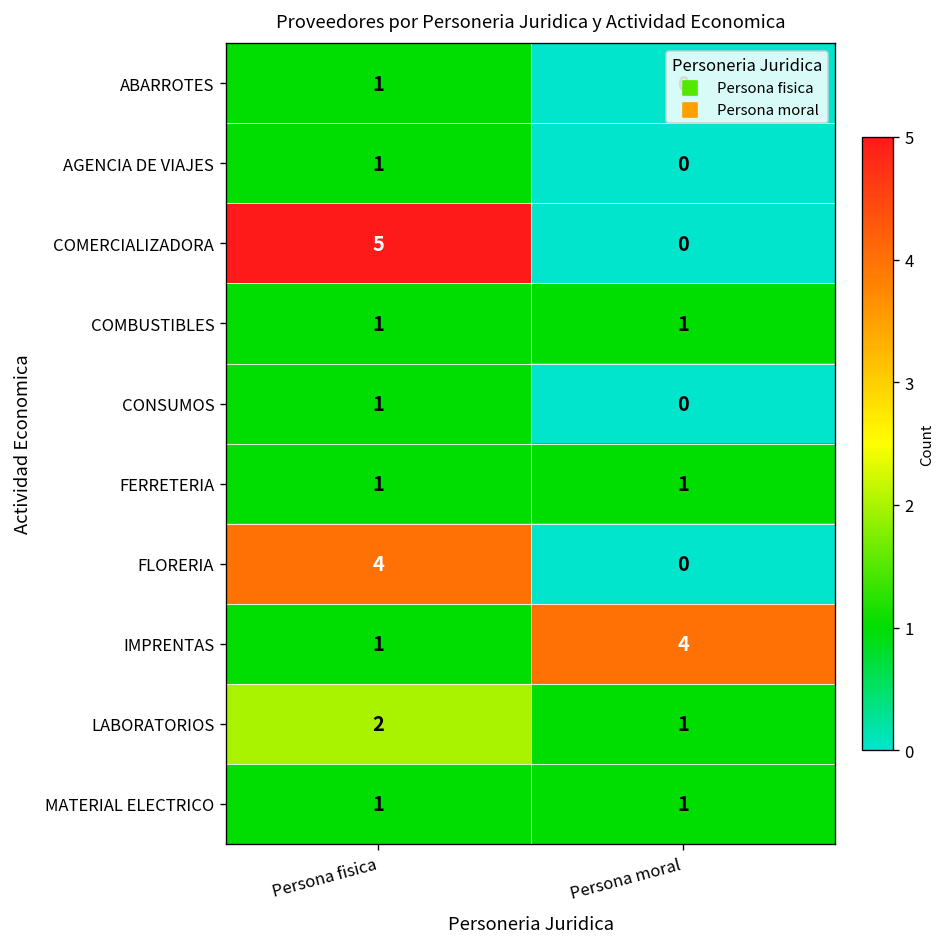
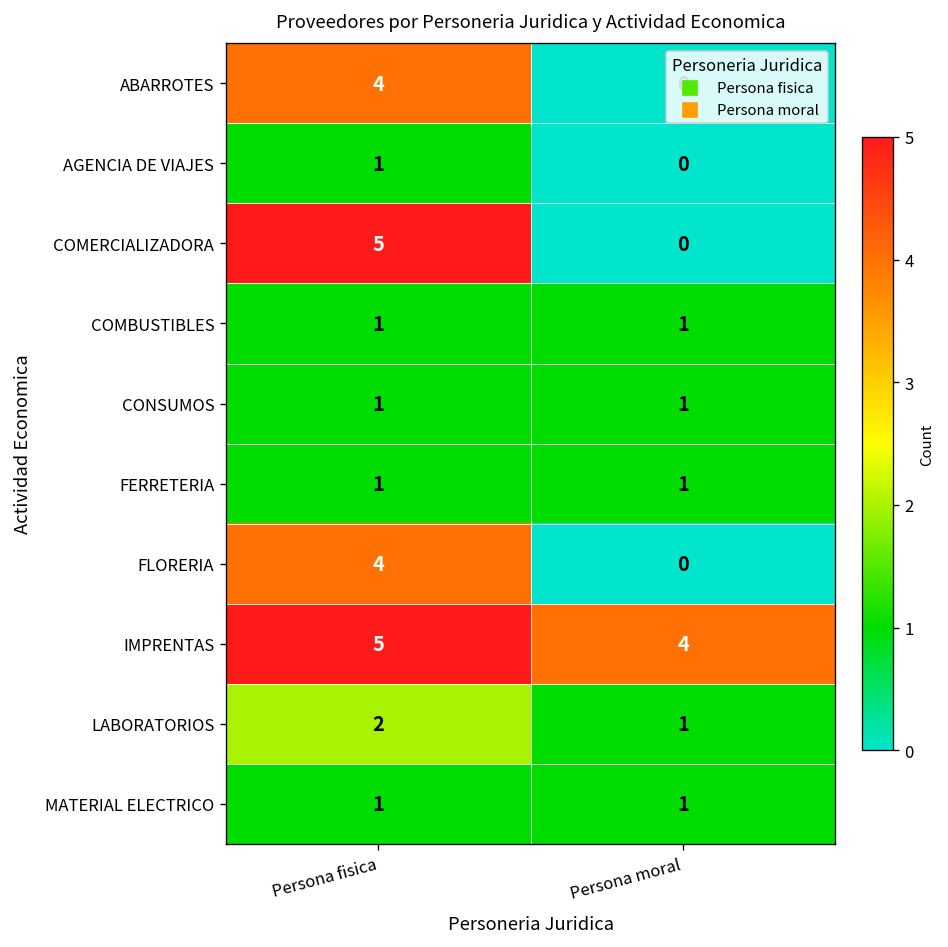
  {
    "ABARROTES": {
-     "Persona fisica": 1
+     "Persona fisica": 4
    },
    "AGENCIA DE VIAJES": {
      "Persona fisica": 1,
      "Persona moral": 0
    },
    "COMERCIALIZADORA": {
      "Persona fisica": 5,
      "Persona moral": 0
    },
    "COMBUSTIBLES": {
      "Persona fisica": 1,
      "Persona moral": 1
    },
    "CONSUMOS": {
      "Persona fisica": 1,
-     "Persona moral": 0
+     "Persona moral": 1
    },
    "FERRETERIA": {
      "Persona fisica": 1,
      "Persona moral": 1
    },
    "FLORERIA": {
      "Persona fisica": 4,
      "Persona moral": 0
    },
    "IMPRENTAS": {
-     "Persona fisica": 1,
+     "Persona fisica": 5,
      "Persona moral": 4
    },
    "LABORATORIOS": {
      "Persona fisica": 2,
      "Persona moral": 1
    },
    "MATERIAL ELECTRICO": {
      "Persona fisica": 1,
      "Persona moral": 1
    }
  }
